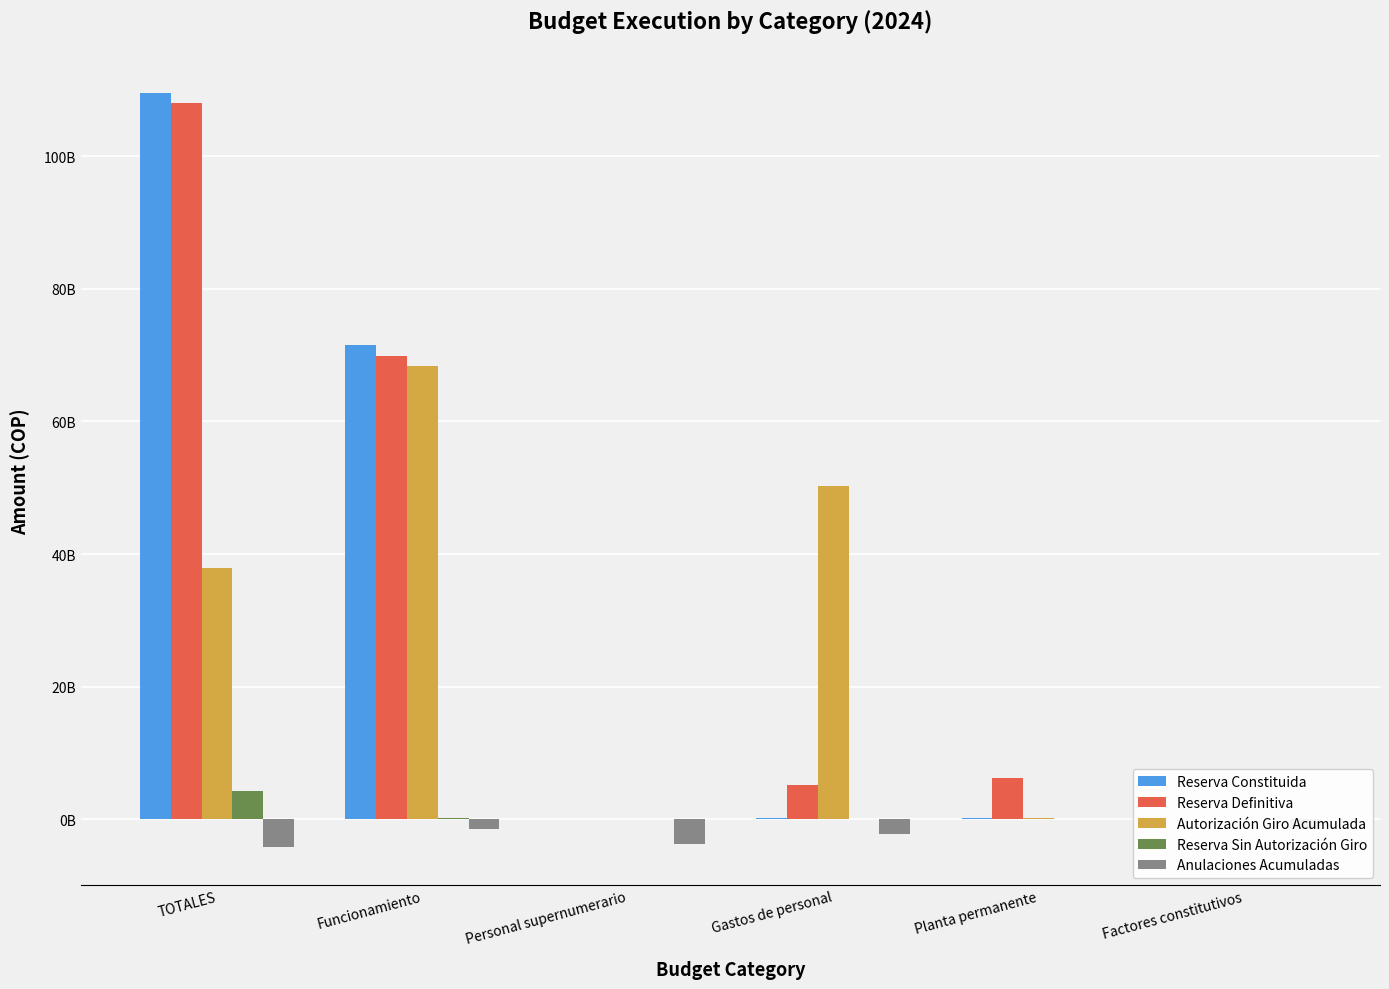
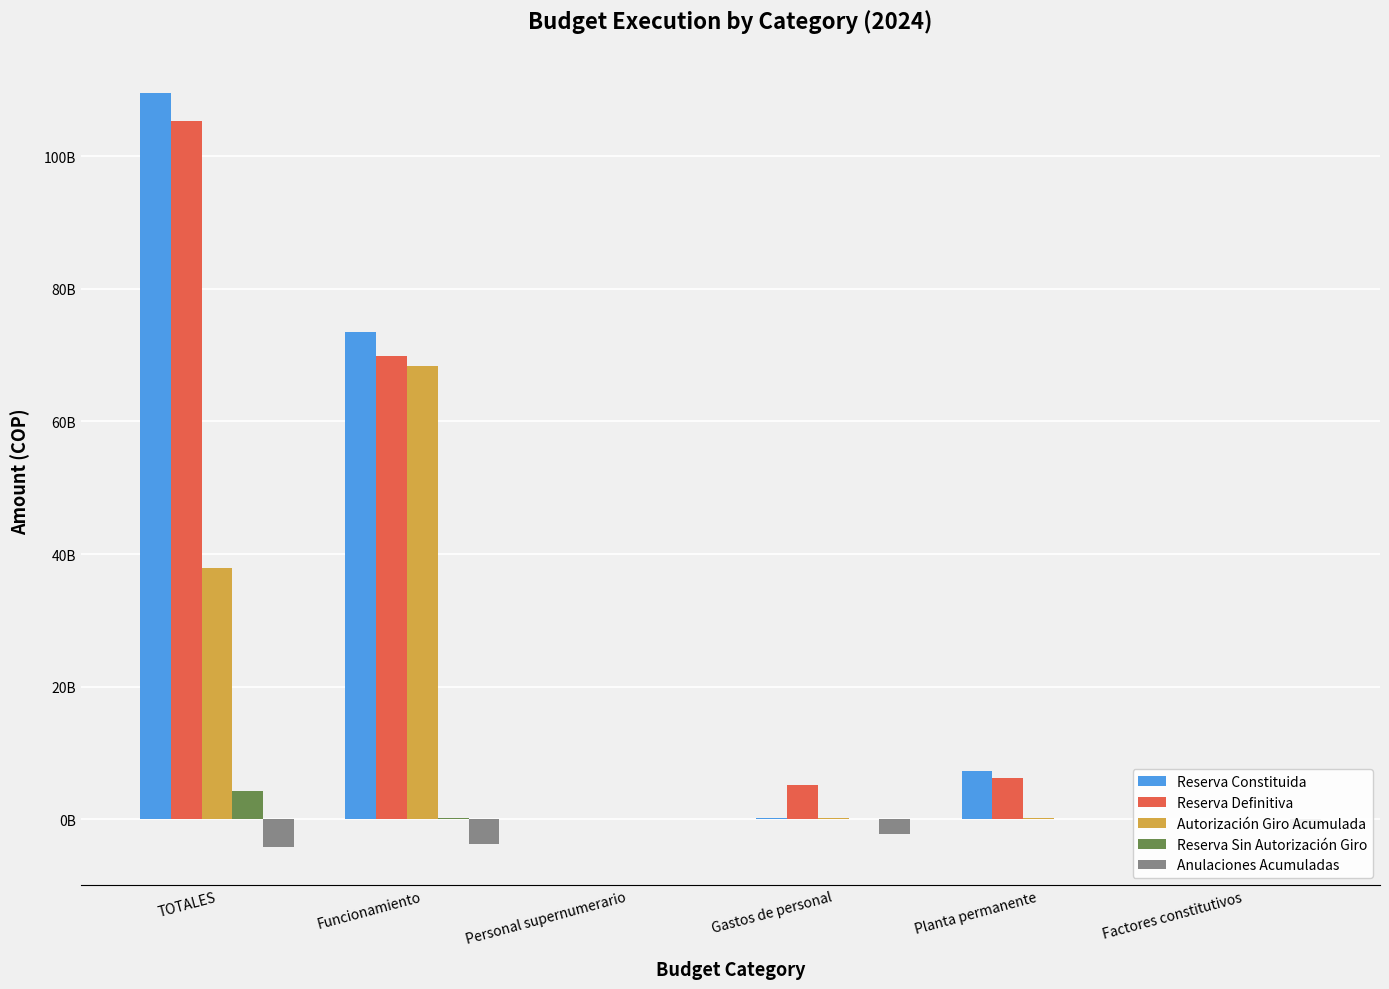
  {
    "Reserva Constituida": {
      "TOTALES": 109000000000,
-     "Funcionamiento": 72000000000,
-     "Planta permanente": 0
+     "Funcionamiento": 74000000000,
+     "Planta permanente": 7000000000
    },
    "Reserva Definitiva": {
-     "TOTALES": 108000000000,
+     "TOTALES": 105000000000,
      "Funcionamiento": 70000000000,
      "Gastos de personal": 5000000000,
      "Planta permanente": 6000000000
    },
    "Autorización Giro Acumulada": {
      "TOTALES": 38000000000,
      "Funcionamiento": 68000000000,
-     "Gastos de personal": 50000000000
+     "Gastos de personal": 0
    },
    "Reserva Sin Autorización Giro": {
      "TOTALES": 4000000000,
      "Personal supernumerario": 0,
      "Gastos de personal": 0,
      "Planta permanente": 0
    },
    "Anulaciones Acumuladas": {
      "TOTALES": -4000000000,
-     "Funcionamiento": -1000000000,
-     "Personal supernumerario": -4000000000,
+     "Funcionamiento": -4000000000,
+     "Personal supernumerario": 0,
      "Gastos de personal": -2000000000
    }
  }
